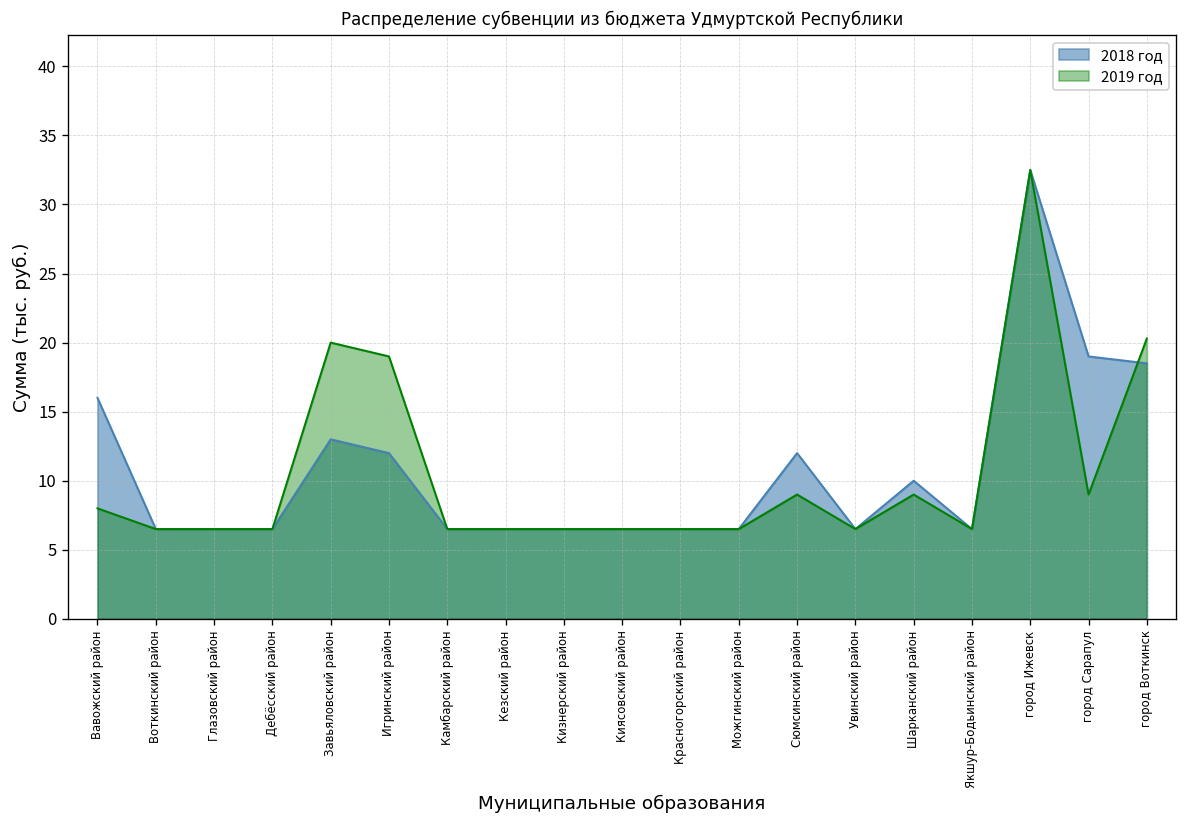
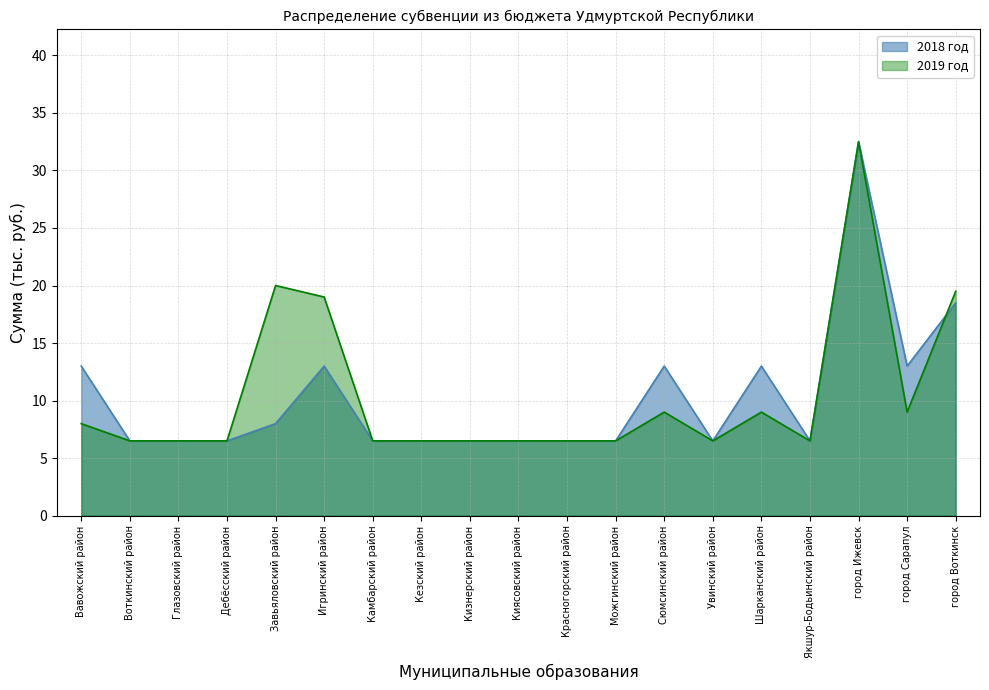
  {
    "2018 год": {
-     "Вавожский район": 16,
-     "Завьяловский район": 13,
-     "Игринский район": 12,
-     "Сюмсинский район": 12,
-     "Шарканский район": 10,
-     "город Сарапул": 19,
+     "Вавожский район": 13,
+     "Завьяловский район": 8,
+     "Игринский район": 13,
+     "Сюмсинский район": 13,
+     "Шарканский район": 13,
+     "город Сарапул": 13,
      "город Воткинск": 18.5
    },
    "2019 год": {
      "Вавожский район": 8.0,
      "Завьяловский район": 20.0,
      "Игринский район": 19.0,
      "Сюмсинский район": 9.0,
      "Шарканский район": 9.0,
      "город Сарапул": 9.0,
-     "город Воткинск": 20.3
+     "город Воткинск": 19.5
    }
  }
